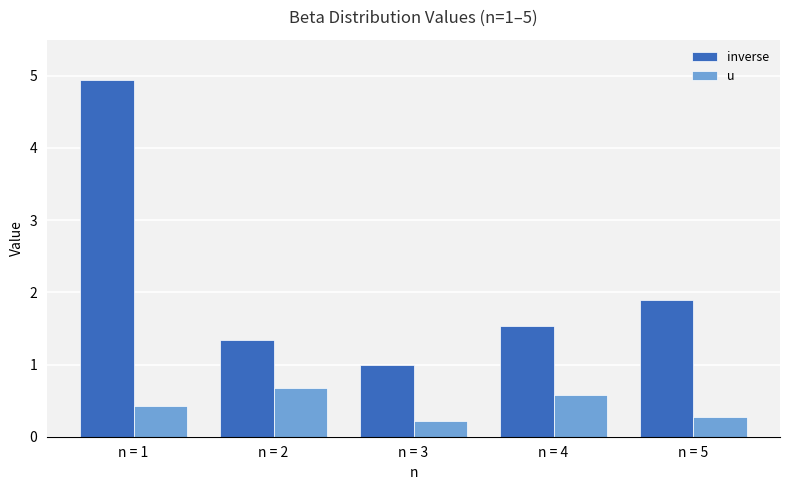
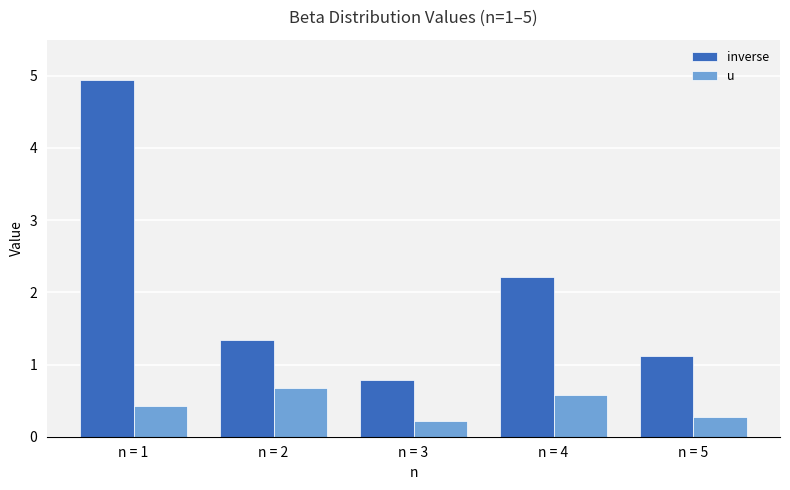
  {
    "inverse": {
      "n = 1": 4.9,
      "n = 2": 1.3,
-     "n = 3": 1.0,
-     "n = 4": 1.5,
-     "n = 5": 1.9
+     "n = 3": 0.8,
+     "n = 4": 2.2,
+     "n = 5": 1.1
    },
    "u": {
      "n = 1": 0.4,
      "n = 2": 0.7,
      "n = 3": 0.2,
      "n = 4": 0.6,
      "n = 5": 0.3
    }
  }
